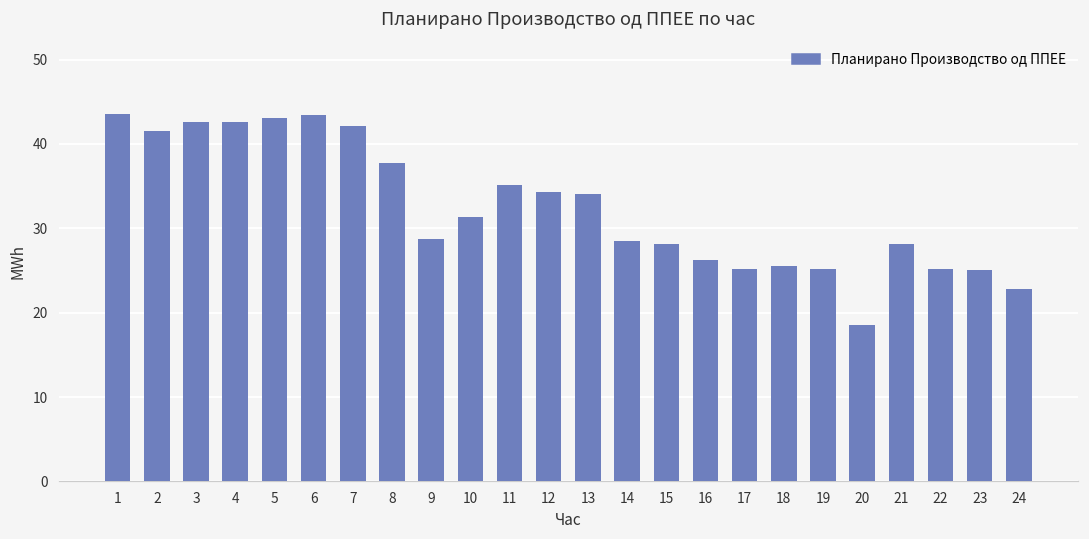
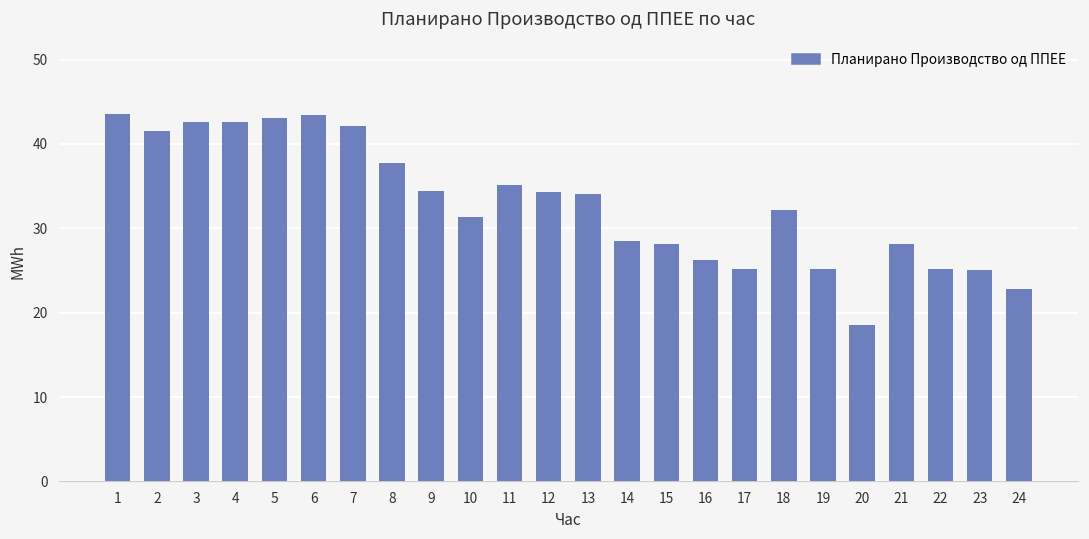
  {
    "1": 44,
    "2": 41,
    "3": 43,
    "4": 43,
    "5": 43,
    "6": 43,
    "7": 42,
    "8": 38,
-   "9": 29,
+   "9": 34,
    "10": 31,
    "11": 35,
    "12": 34,
    "13": 34,
    "14": 29,
    "15": 28,
    "16": 26,
    "17": 25,
-   "18": 26,
+   "18": 32,
    "19": 25,
    "20": 19,
    "21": 28,
    "22": 25,
    "23": 25,
    "24": 23
  }
